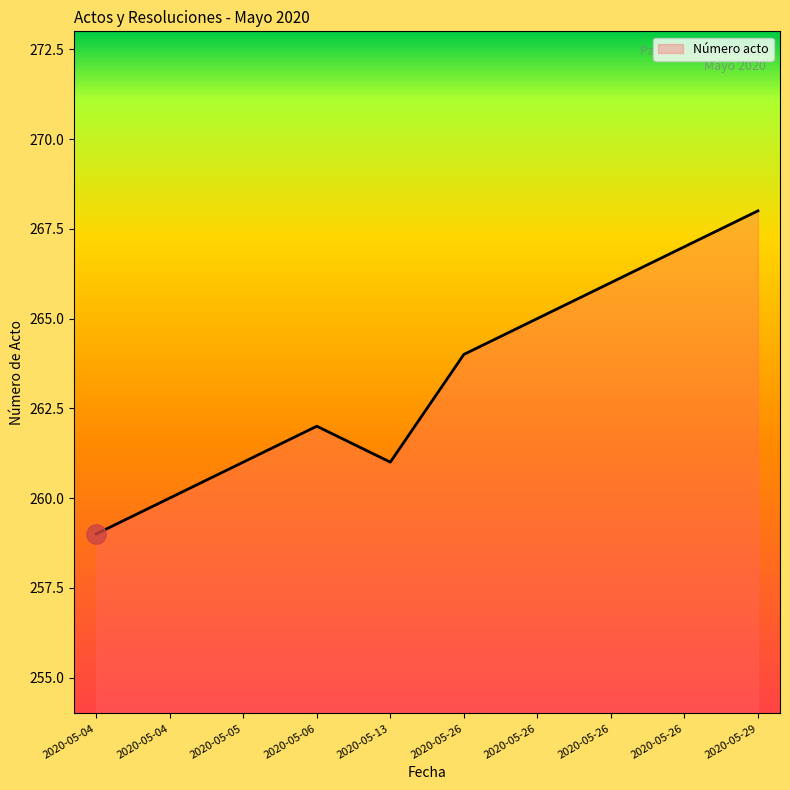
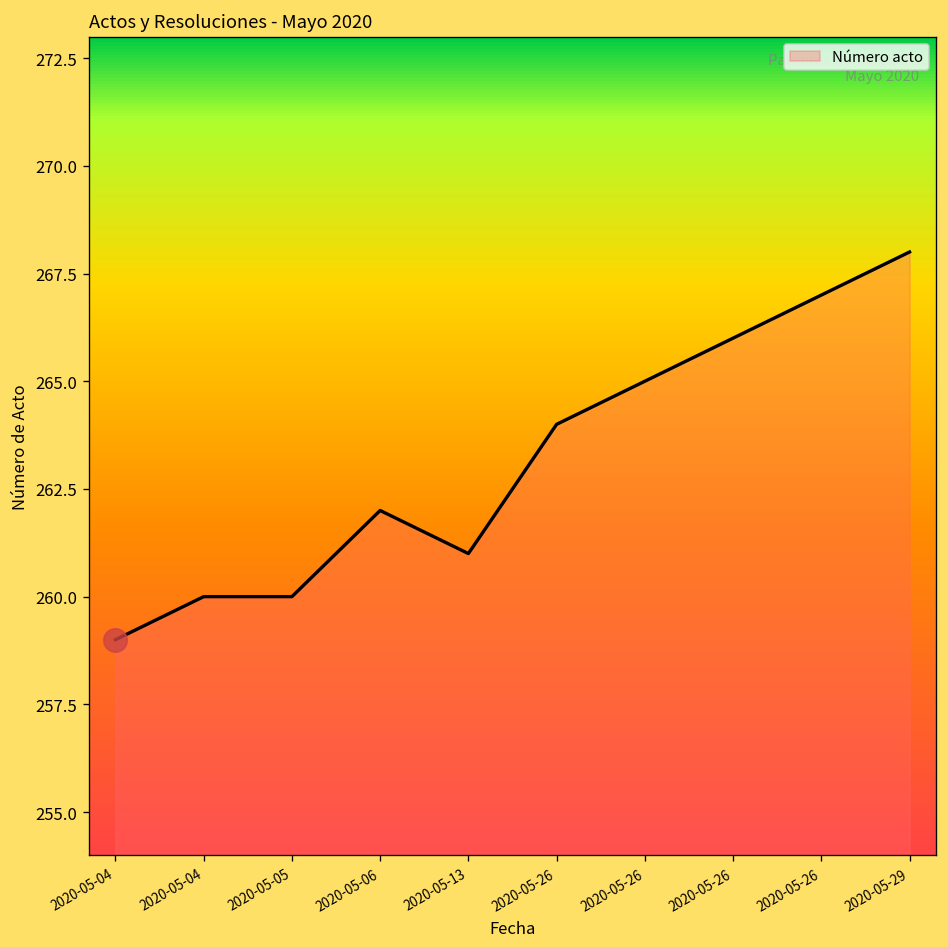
  {
    "Número acto": {
-     "2020-05-05": 261,
+     "2020-05-05": 260,
      "2020-05-06": 262,
      "2020-05-13": 261,
      "2020-05-29": 268
    }
  }
